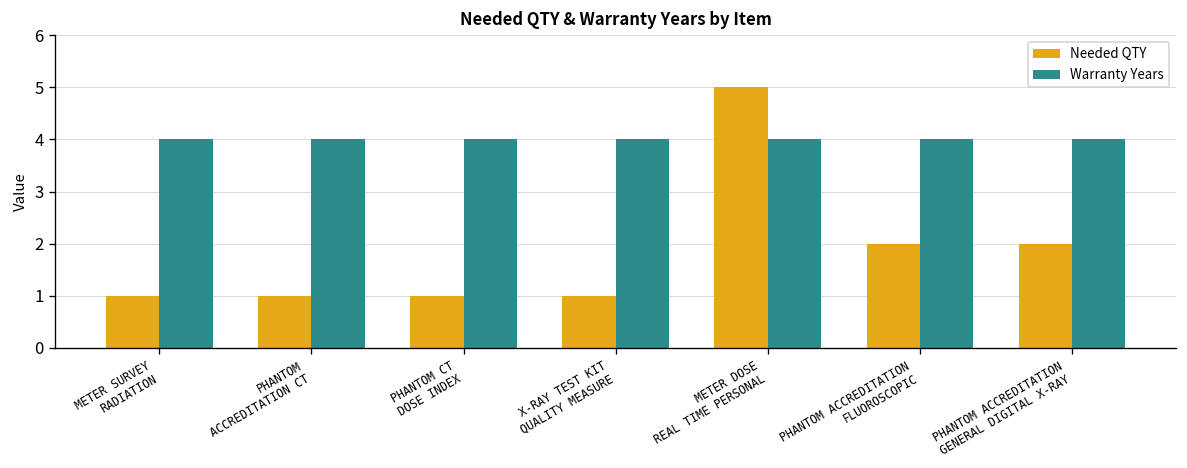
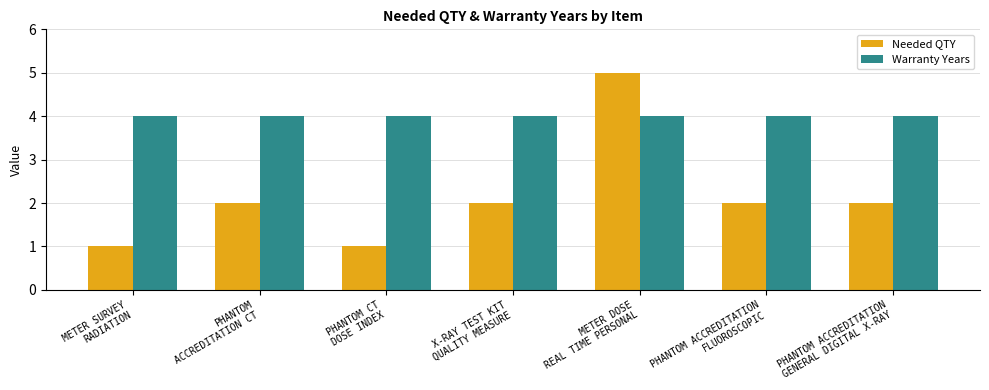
  {
    "Needed QTY": {
      "METER SURVEY RADIATION": 1,
-     "PHANTOM ACCREDITATION CT": 1,
+     "PHANTOM ACCREDITATION CT": 2,
      "PHANTOM CT DOSE INDEX": 1,
-     "X-RAY TEST KIT QUALITY MEASURE": 1,
+     "X-RAY TEST KIT QUALITY MEASURE": 2,
      "METER DOSE REAL TIME PERSONAL": 5,
      "PHANTOM ACCREDITATION FLUOROSCOPIC": 2,
      "PHANTOM ACCREDITATION GENERAL DIGITAL X-RAY": 2
    },
    "Warranty Years": {
      "METER SURVEY RADIATION": 4,
      "PHANTOM ACCREDITATION CT": 4,
      "PHANTOM CT DOSE INDEX": 4,
      "X-RAY TEST KIT QUALITY MEASURE": 4,
      "METER DOSE REAL TIME PERSONAL": 4,
      "PHANTOM ACCREDITATION FLUOROSCOPIC": 4,
      "PHANTOM ACCREDITATION GENERAL DIGITAL X-RAY": 4
    }
  }
